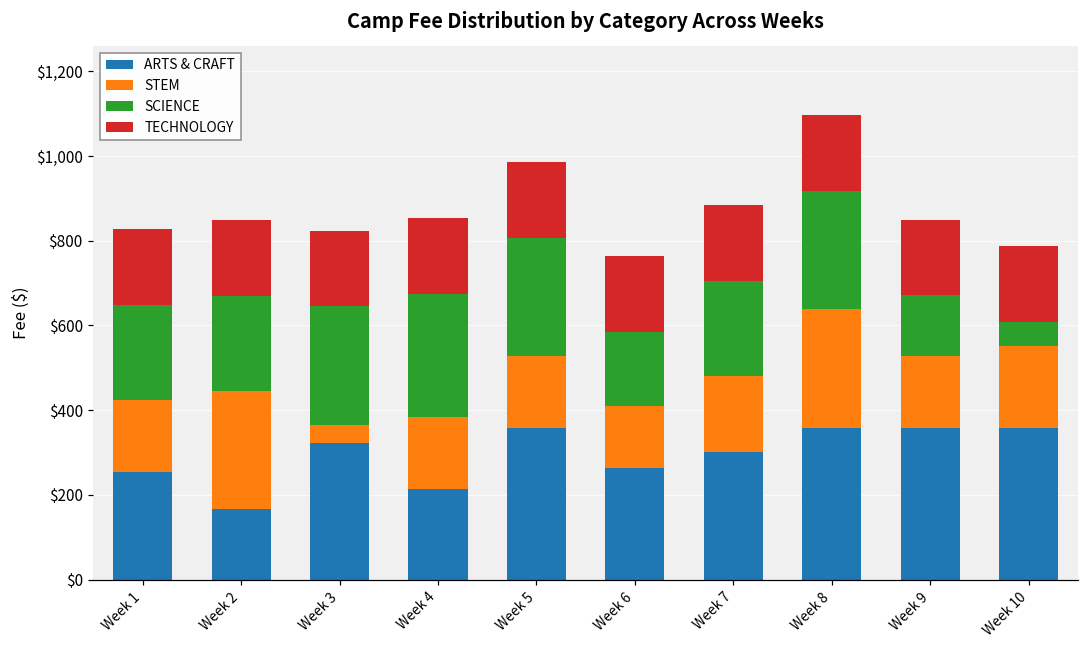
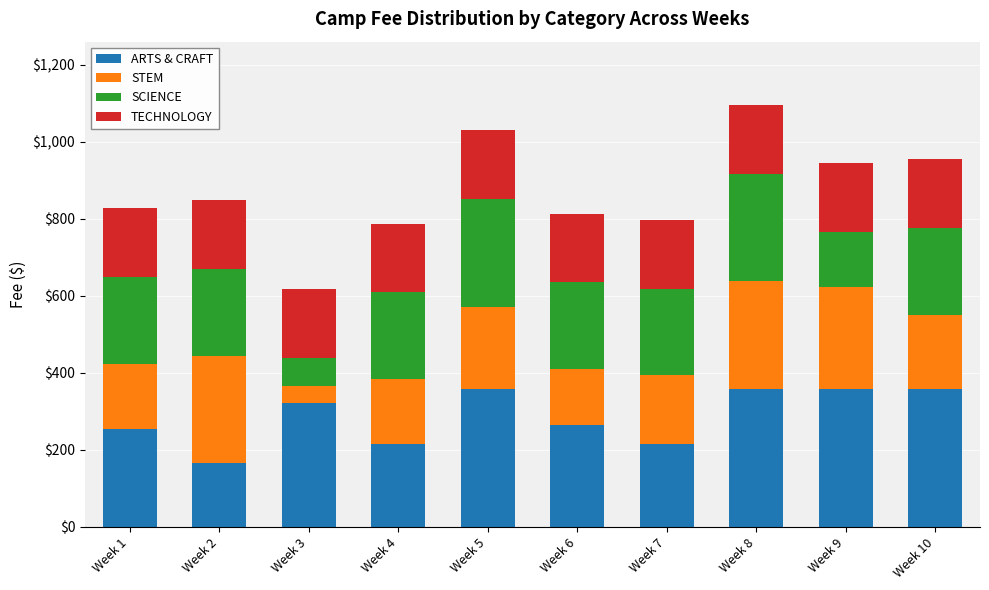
  {
    "ARTS & CRAFT": {
      "Week 1": "$260",
      "Week 2": "$170",
      "Week 3": "$320",
      "Week 4": "$220",
      "Week 5": "$360",
      "Week 6": "$260",
-     "Week 7": "$300",
+     "Week 7": "$220",
      "Week 8": "$360",
      "Week 9": "$360",
      "Week 10": "$360"
    },
    "STEM": {
      "Week 1": "$170",
      "Week 2": "$280",
      "Week 3": "$40",
      "Week 4": "$170",
-     "Week 5": "$170",
+     "Week 5": "$210",
      "Week 6": "$150",
      "Week 7": "$180",
      "Week 8": "$280",
-     "Week 9": "$170",
+     "Week 9": "$270",
      "Week 10": "$190"
    },
    "SCIENCE": {
      "Week 1": "$230",
      "Week 2": "$230",
-     "Week 3": "$280",
-     "Week 4": "$290",
+     "Week 3": "$70",
+     "Week 4": "$230",
      "Week 5": "$280",
-     "Week 6": "$170",
+     "Week 6": "$230",
      "Week 7": "$230",
      "Week 8": "$280",
      "Week 9": "$140",
-     "Week 10": "$60"
+     "Week 10": "$230"
    },
    "TECHNOLOGY": {
      "Week 1": "$180",
      "Week 2": "$180",
      "Week 3": "$180",
      "Week 4": "$180",
      "Week 5": "$180",
      "Week 6": "$180",
      "Week 7": "$180",
      "Week 8": "$180",
      "Week 9": "$180",
      "Week 10": "$180"
    }
  }
